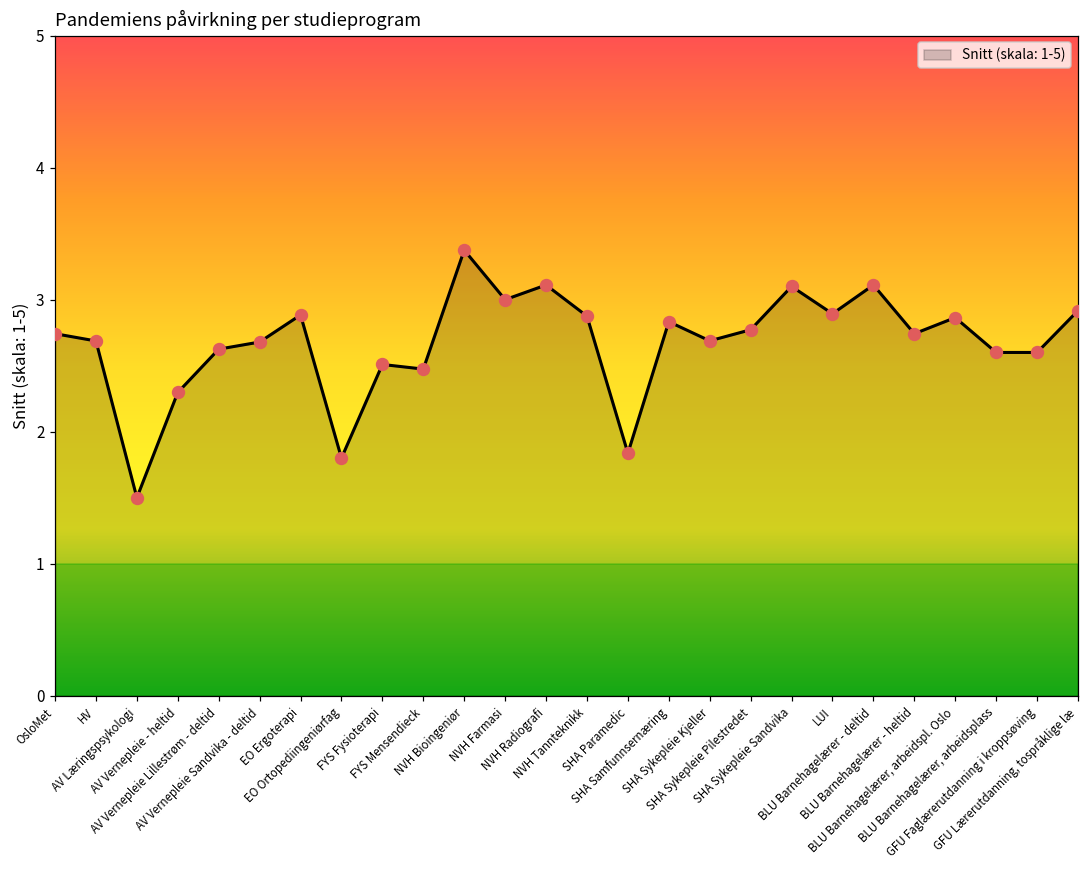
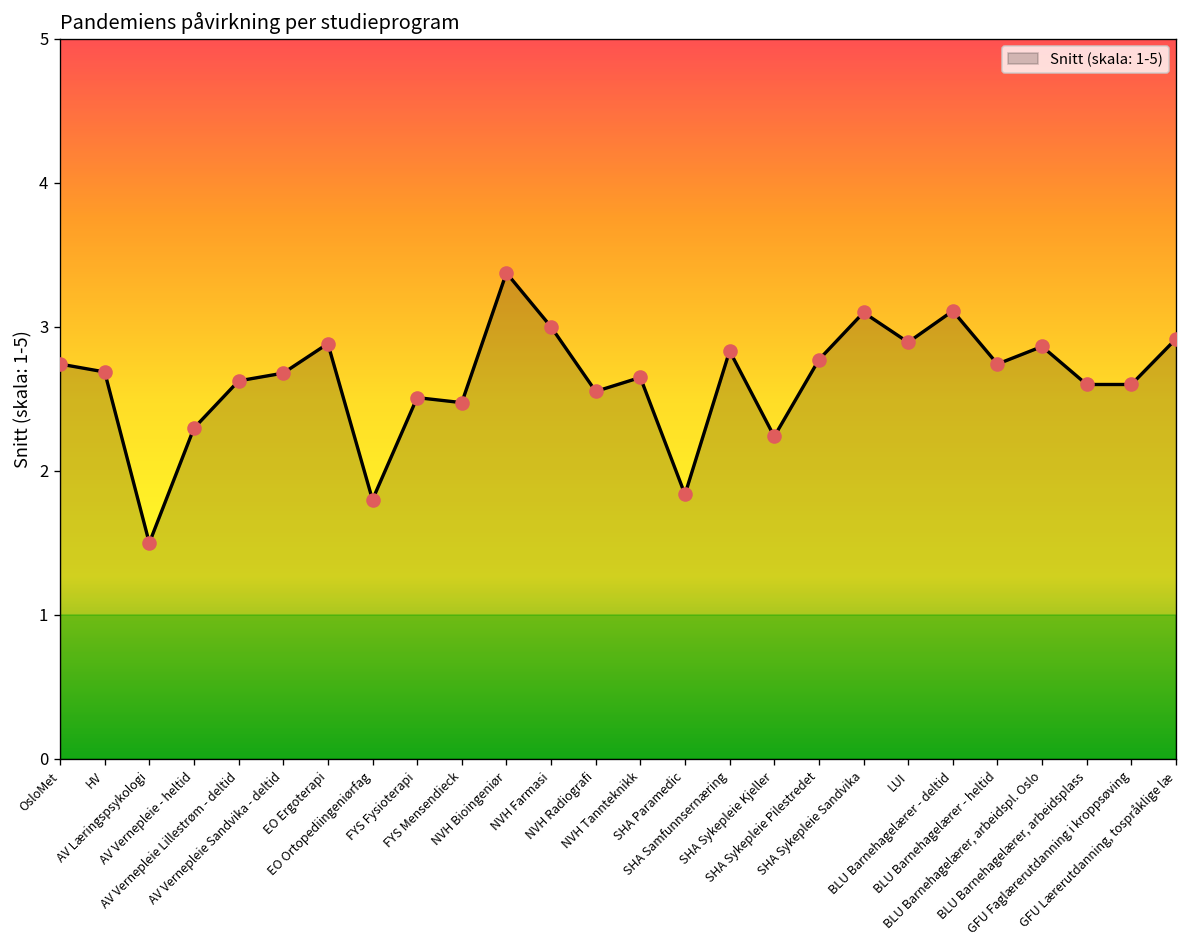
  {
    "OsloMet": 2.74,
    "HV": 2.69,
    "AV Læringspsykologi": 1.50,
    "AV Vernepleie - heltid": 2.30,
    "AV Vernepleie Lillestrøm - deltid": 2.63,
    "AV Vernepleie Sandvika - deltid": 2.68,
    "EO Ergoterapi": 2.88,
    "EO Ortopediingeniørfag": 1.80,
    "FYS Fysioterapi": 2.51,
    "FYS Mensendieck": 2.47,
    "NVH Bioingeniør": 3.38,
    "NVH Farmasi": 3.00,
-   "NVH Radiografi": 3.11,
-   "NVH Tannteknikk": 2.88,
+   "NVH Radiografi": 2.55,
+   "NVH Tannteknikk": 2.65,
    "SHA Paramedic": 1.84,
    "SHA Samfunnsernæring": 2.83,
-   "SHA Sykepleie Kjeller": 2.69,
+   "SHA Sykepleie Kjeller": 2.24,
    "SHA Sykepleie Pilestredet": 2.77,
    "SHA Sykepleie Sandvika": 3.10,
    "LUI": 2.89,
    "BLU Barnehagelærer - deltid": 3.11,
    "BLU Barnehagelærer - heltid": 2.74,
    "BLU Barnehagelærer, arbeidspl. Oslo": 2.86,
    "BLU Barnehagelærer, arbeidsplass": 2.60,
    "GFU Faglærerutdanning i kroppsøving": 2.60,
    "GFU Lærerutdanning, tospråklige læ": 2.92
  }
